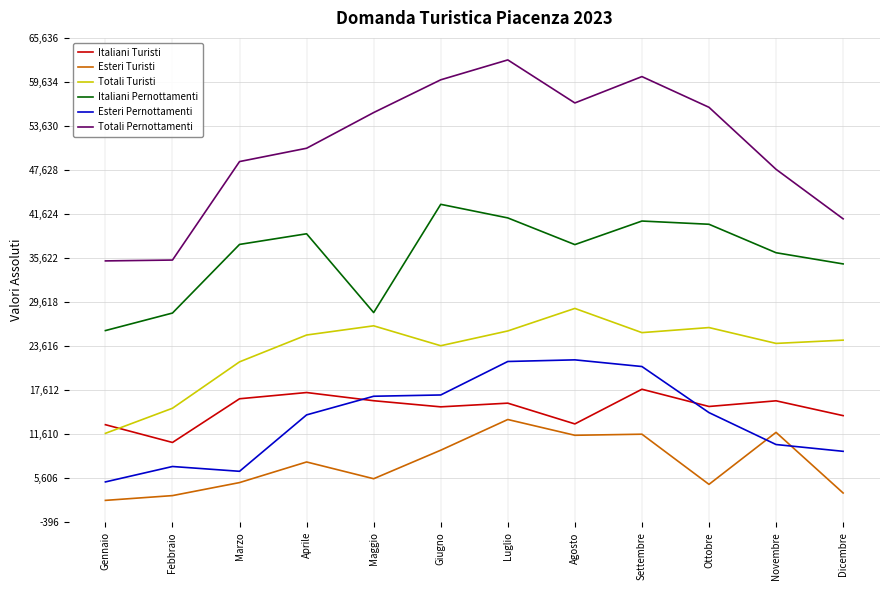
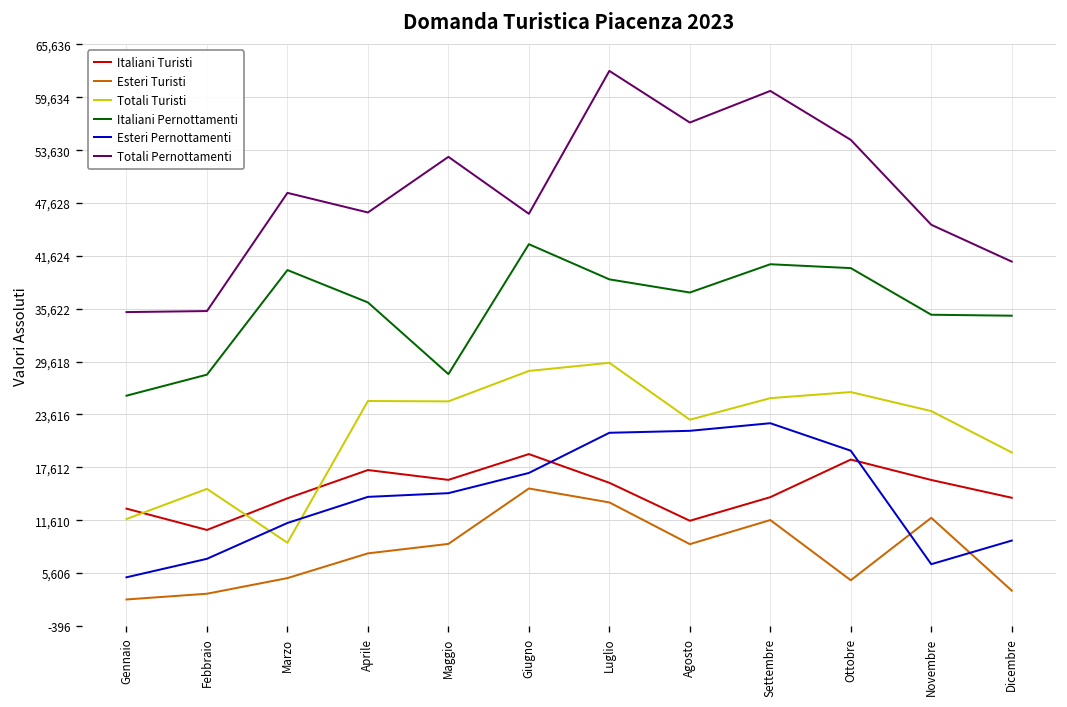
  {
    "Italiani Turisti": {
      "Gennaio": "13,000",
      "Febbraio": "10,000",
-     "Marzo": "16,000",
+     "Marzo": "14,000",
      "Aprile": "17,000",
      "Maggio": "16,000",
-     "Giugno": "15,000",
+     "Giugno": "19,000",
      "Luglio": "16,000",
-     "Agosto": "13,000",
-     "Settembre": "18,000",
-     "Ottobre": "15,000",
+     "Agosto": "12,000",
+     "Settembre": "14,000",
+     "Ottobre": "18,000",
      "Novembre": "16,000",
      "Dicembre": "14,000"
    },
    "Esteri Turisti": {
      "Gennaio": "3,000",
      "Febbraio": "3,000",
      "Marzo": "5,000",
      "Aprile": "8,000",
-     "Maggio": "6,000",
-     "Giugno": "9,000",
+     "Maggio": "9,000",
+     "Giugno": "15,000",
      "Luglio": "14,000",
-     "Agosto": "11,000",
+     "Agosto": "9,000",
      "Settembre": "12,000",
      "Ottobre": "5,000",
      "Novembre": "12,000",
      "Dicembre": "4,000"
    },
    "Totali Turisti": {
      "Gennaio": "12,000",
      "Febbraio": "15,000",
-     "Marzo": "21,000",
+     "Marzo": "9,000",
      "Aprile": "25,000",
-     "Maggio": "26,000",
-     "Giugno": "24,000",
-     "Luglio": "26,000",
-     "Agosto": "29,000",
+     "Maggio": "25,000",
+     "Giugno": "29,000",
+     "Luglio": "29,000",
+     "Agosto": "23,000",
      "Settembre": "25,000",
      "Ottobre": "26,000",
      "Novembre": "24,000",
-     "Dicembre": "24,000"
+     "Dicembre": "19,000"
    },
    "Italiani Pernottamenti": {
      "Gennaio": "26,000",
      "Febbraio": "28,000",
-     "Marzo": "37,000",
-     "Aprile": "39,000",
+     "Marzo": "40,000",
+     "Aprile": "36,000",
      "Maggio": "28,000",
      "Giugno": "43,000",
-     "Luglio": "41,000",
+     "Luglio": "39,000",
      "Agosto": "37,000",
      "Settembre": "41,000",
      "Ottobre": "40,000",
-     "Novembre": "36,000",
+     "Novembre": "35,000",
      "Dicembre": "35,000"
    },
    "Esteri Pernottamenti": {
      "Gennaio": "5,000",
      "Febbraio": "7,000",
-     "Marzo": "7,000",
+     "Marzo": "11,000",
      "Aprile": "14,000",
-     "Maggio": "17,000",
+     "Maggio": "15,000",
      "Giugno": "17,000",
      "Luglio": "22,000",
      "Agosto": "22,000",
-     "Settembre": "21,000",
-     "Ottobre": "15,000",
-     "Novembre": "10,000",
+     "Settembre": "23,000",
+     "Ottobre": "19,000",
+     "Novembre": "7,000",
      "Dicembre": "9,000"
    },
    "Totali Pernottamenti": {
      "Gennaio": "35,000",
      "Febbraio": "35,000",
      "Marzo": "49,000",
-     "Aprile": "51,000",
-     "Maggio": "55,000",
-     "Giugno": "60,000",
+     "Aprile": "47,000",
+     "Maggio": "53,000",
+     "Giugno": "46,000",
      "Luglio": "63,000",
      "Agosto": "57,000",
      "Settembre": "60,000",
-     "Ottobre": "56,000",
-     "Novembre": "48,000",
+     "Ottobre": "55,000",
+     "Novembre": "45,000",
      "Dicembre": "41,000"
    }
  }
